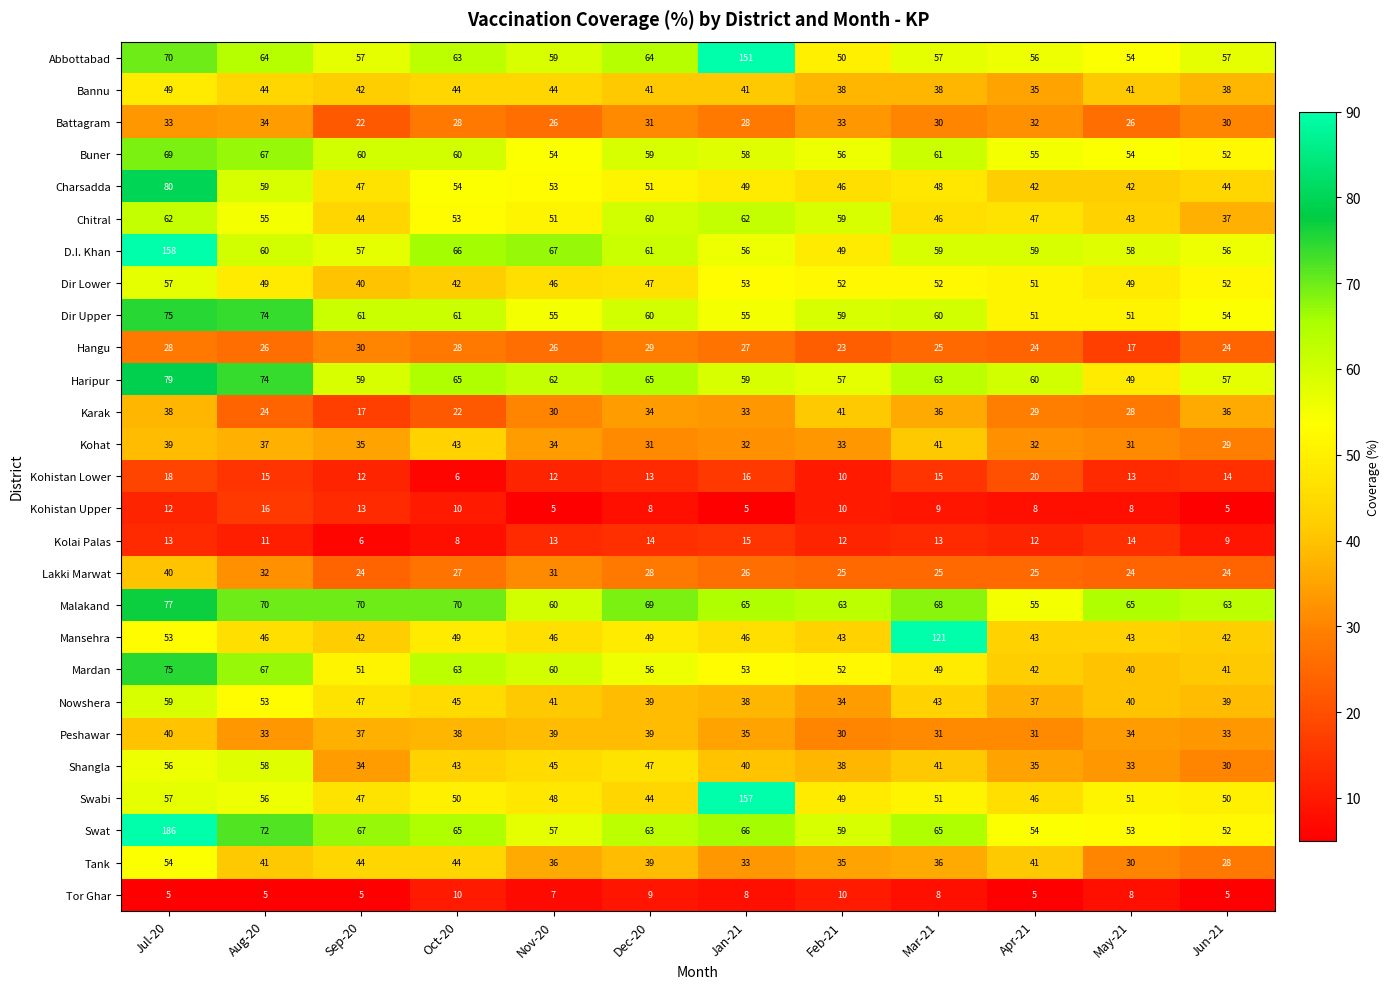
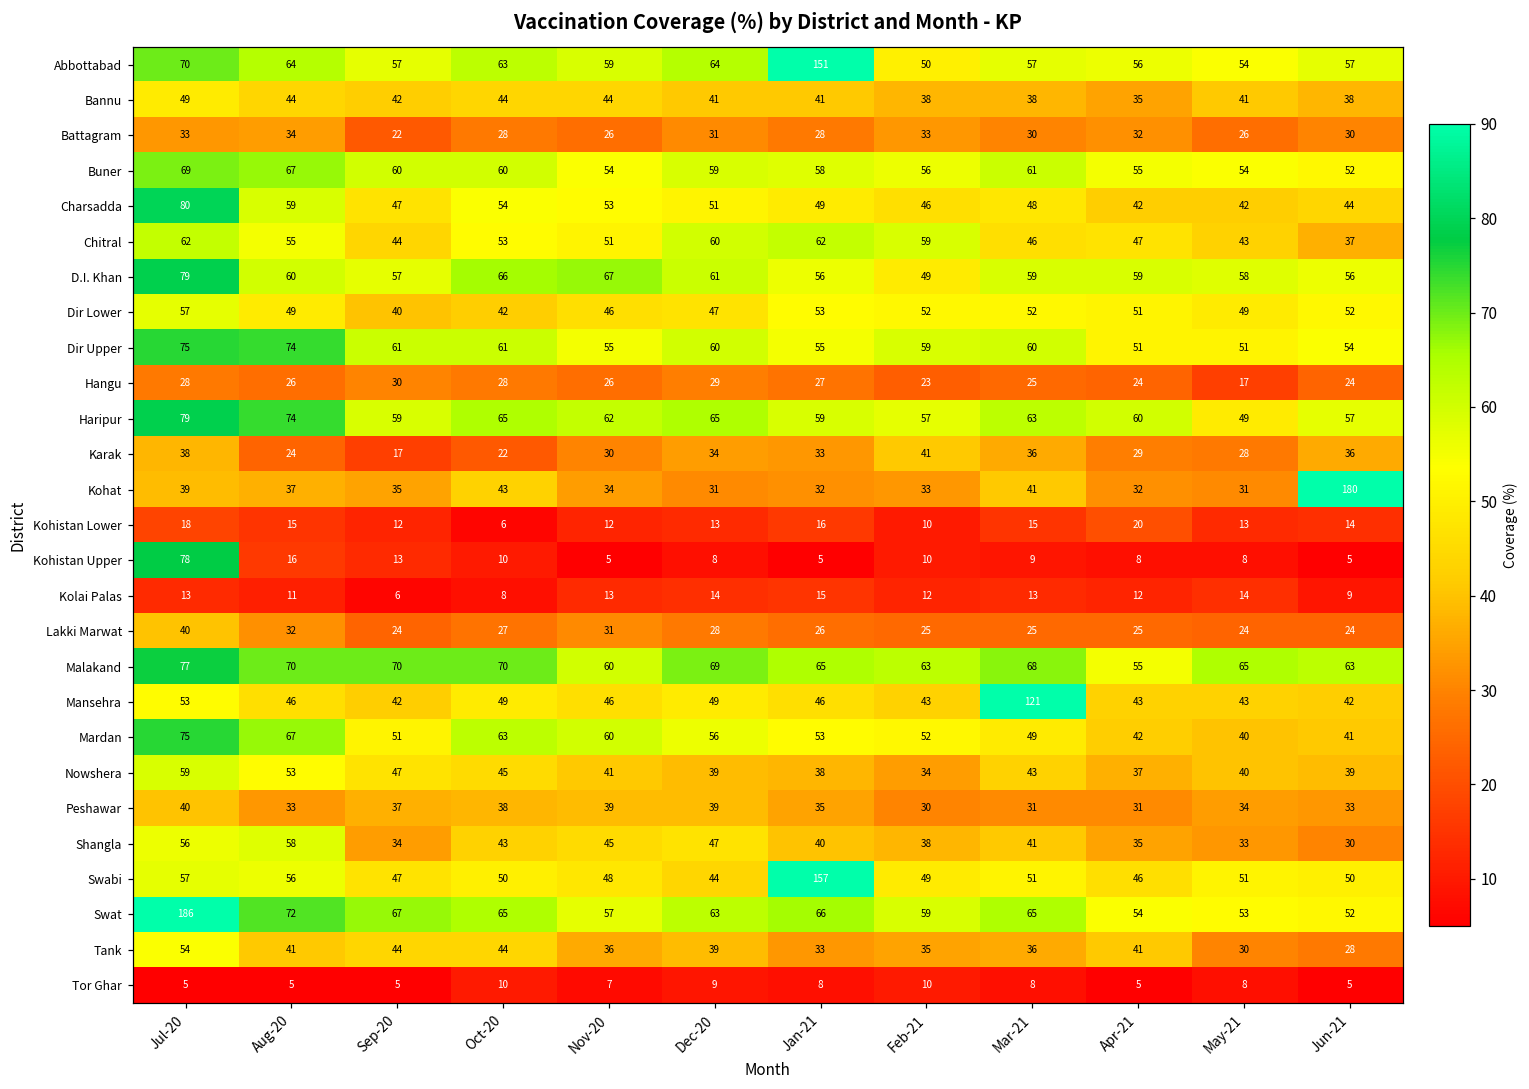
  {
    "D.I. Khan": {
-     "Jul-20": 158,
+     "Jul-20": 79,
      "Aug-20": 60,
      "Sep-20": 57,
      "Oct-20": 66,
      "Nov-20": 67,
      "Dec-20": 61,
      "Jan-21": 56,
      "Feb-21": 49,
      "Mar-21": 59,
      "Apr-21": 59,
      "May-21": 58,
      "Jun-21": 56
    },
    "Kohat": {
      "Jul-20": 39,
      "Aug-20": 37,
      "Sep-20": 35,
      "Oct-20": 43,
      "Nov-20": 34,
      "Dec-20": 31,
      "Jan-21": 32,
      "Feb-21": 33,
      "Mar-21": 41,
      "Apr-21": 32,
      "May-21": 31,
-     "Jun-21": 29
+     "Jun-21": 180
    },
    "Kohistan Upper": {
-     "Jul-20": 12,
+     "Jul-20": 78,
      "Aug-20": 16,
      "Sep-20": 13,
      "Oct-20": 10,
      "Nov-20": 5,
      "Dec-20": 8,
      "Jan-21": 5,
      "Feb-21": 10,
      "Mar-21": 9,
      "Apr-21": 8,
      "May-21": 8,
      "Jun-21": 5
    }
  }
